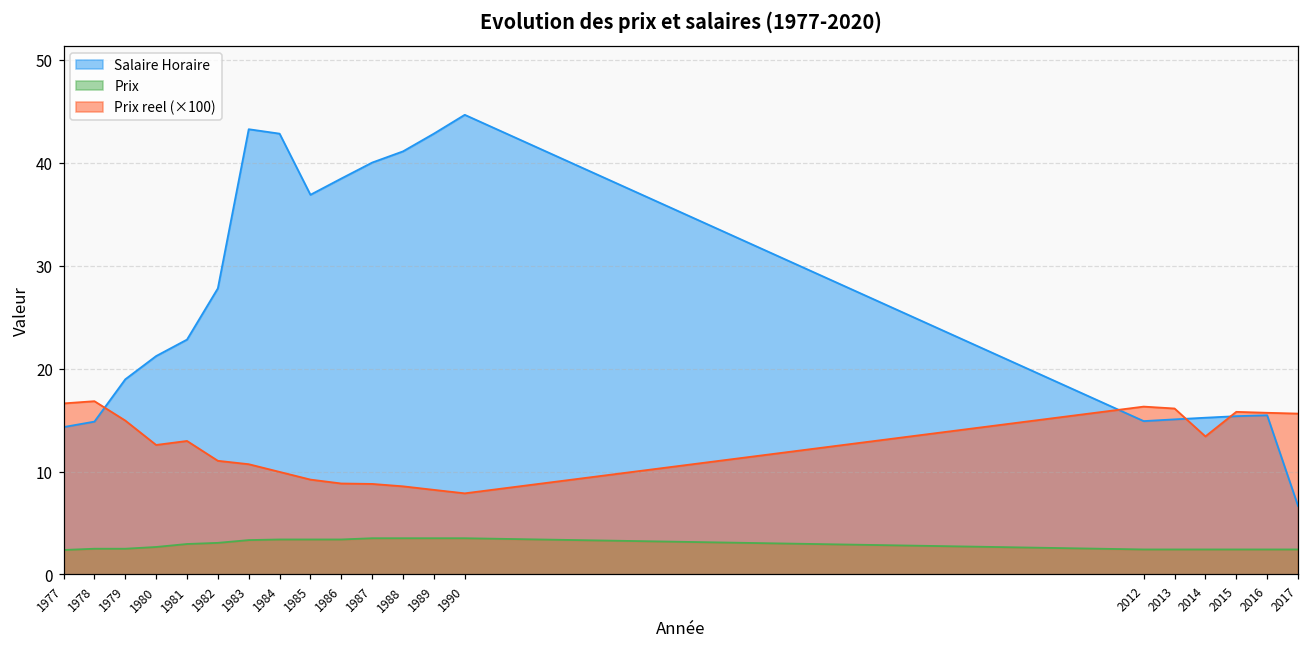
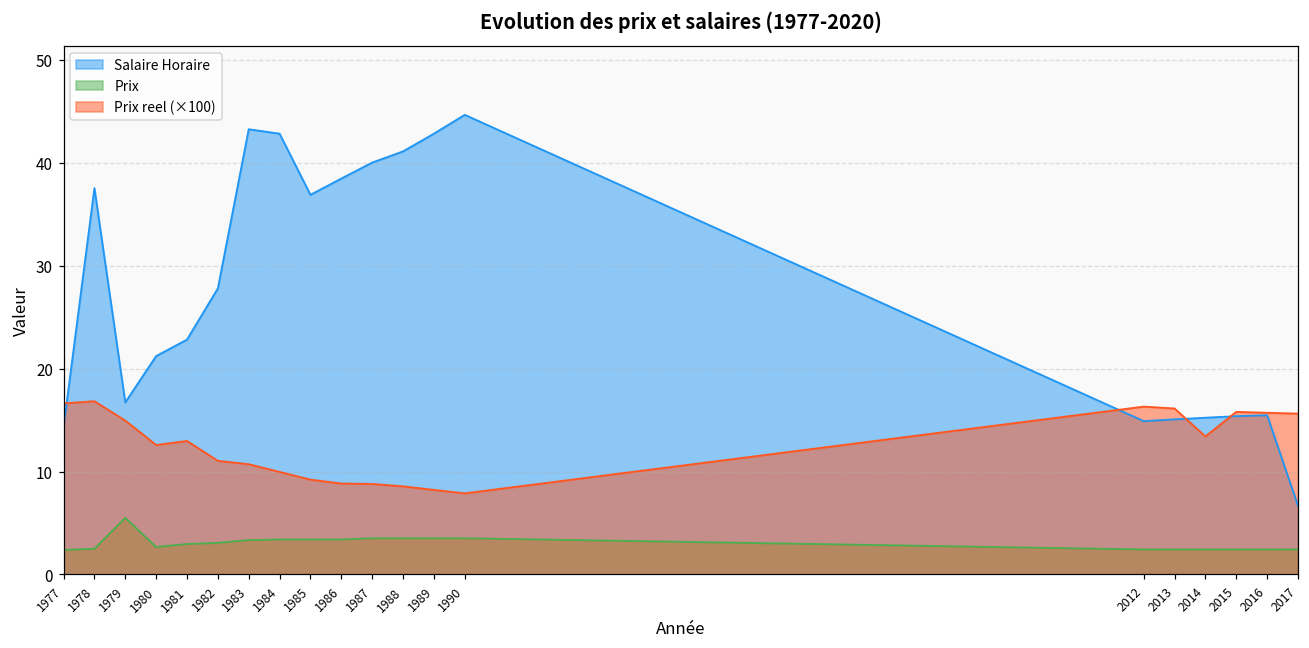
  {
    "Salaire Horaire": {
      "1977": 14,
-     "1978": 15,
-     "1979": 19,
+     "1978": 38,
+     "1979": 17,
      "1980": 21,
      "1981": 23,
      "1982": 28,
      "1983": 43,
      "1984": 43,
      "1985": 37,
      "1986": 38,
      "1987": 40,
      "1988": 41,
      "1989": 43,
      "1990": 45,
      "2012": 15,
      "2013": 15,
      "2014": 15,
      "2015": 15,
      "2017": 7
    },
    "Prix": {
      "1977": 2,
      "1978": 3,
-     "1979": 3,
+     "1979": 6,
      "1980": 3,
      "1981": 3,
      "1982": 3,
      "1983": 3,
      "1984": 3,
      "1985": 3,
      "1986": 3,
      "1987": 4,
      "1988": 4,
      "1989": 4,
      "1990": 4,
      "2012": 2,
      "2013": 2,
      "2014": 2,
      "2015": 2,
      "2016": 2,
      "2017": 2
    },
    "Prix reel (×100)": {
      "1977": 17,
      "1978": 17,
      "1979": 15,
      "1980": 13,
      "1981": 13,
      "1982": 11,
      "1983": 11,
      "1984": 10,
      "1985": 9,
      "1986": 9,
      "1987": 9,
      "1988": 9,
      "1989": 8,
      "1990": 8,
      "2012": 16,
      "2013": 16,
      "2014": 13,
      "2015": 16,
      "2017": 16
    }
  }
